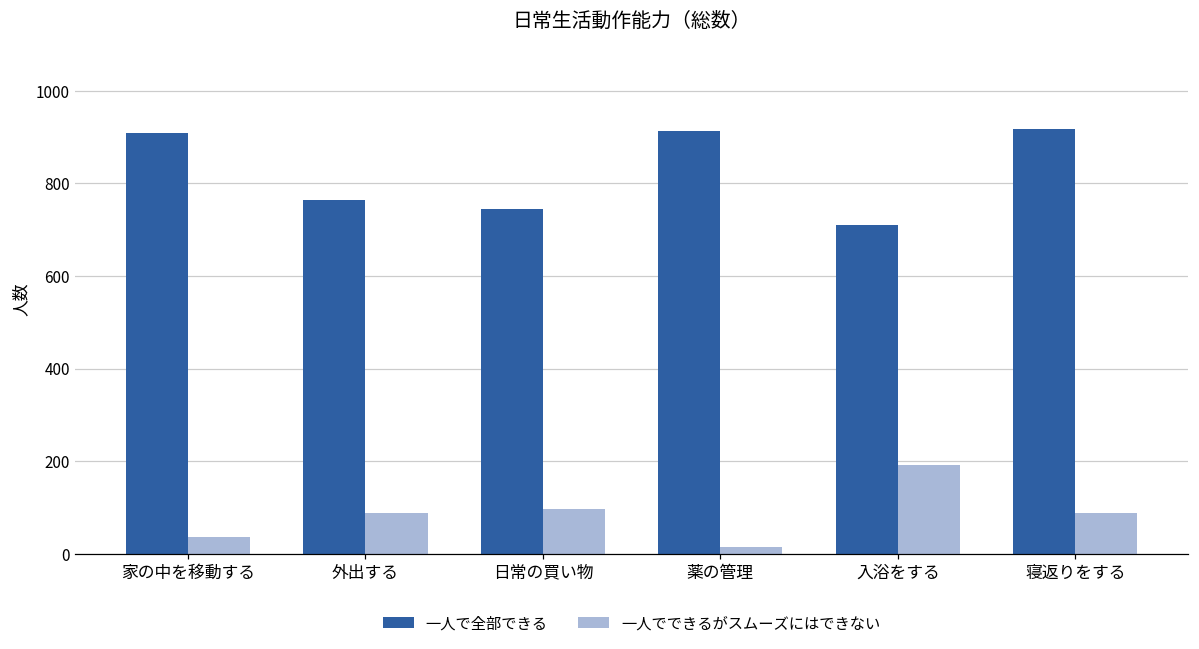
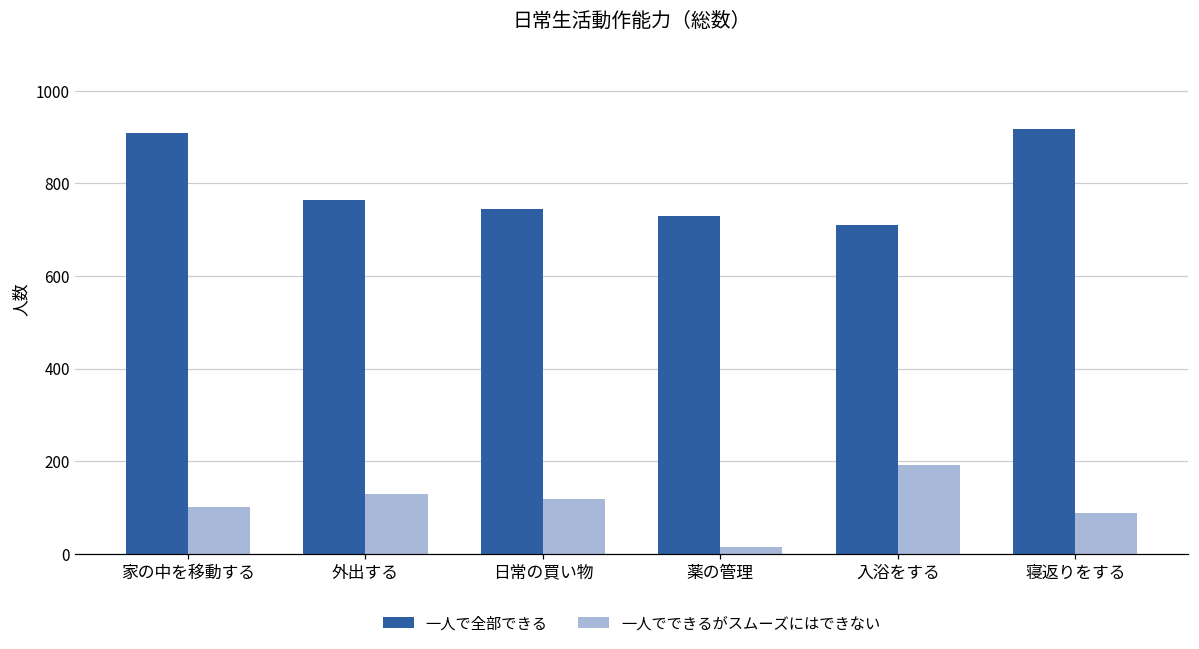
  {
    "一人で全部できる": {
      "家の中を移動する": 910,
      "外出する": 770,
      "日常の買い物": 740,
-     "薬の管理": 910,
+     "薬の管理": 730,
      "入浴をする": 710,
      "寝返りをする": 920
    },
    "一人でできるがスムーズにはできない": {
-     "家の中を移動する": 40,
-     "外出する": 90,
-     "日常の買い物": 100,
+     "家の中を移動する": 100,
+     "外出する": 130,
+     "日常の買い物": 120,
      "薬の管理": 20,
      "入浴をする": 190,
      "寝返りをする": 90
    }
  }
